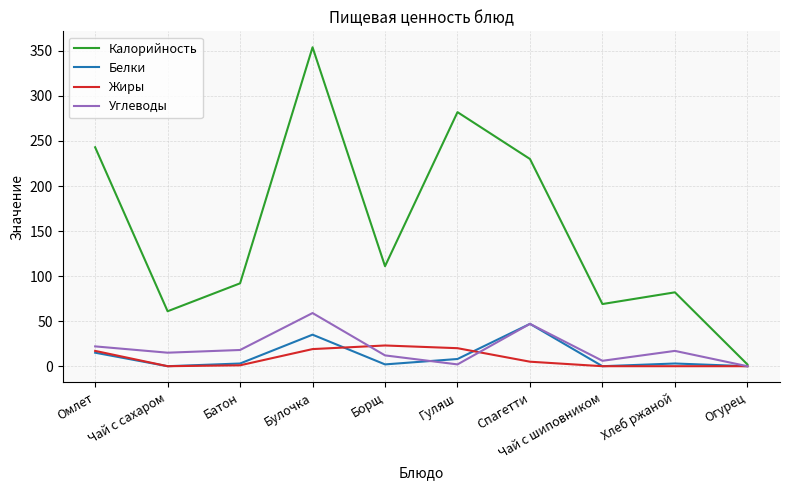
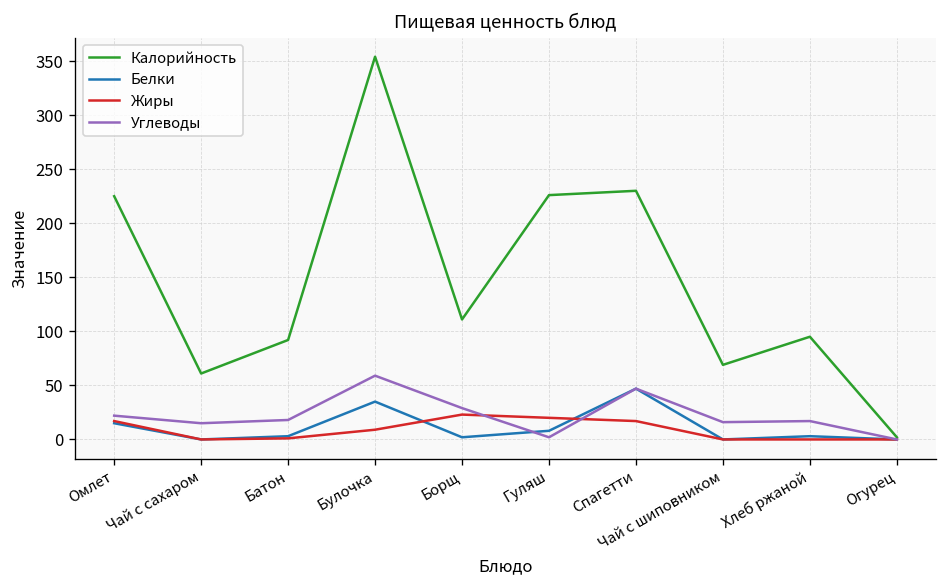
  {
    "Калорийность": {
-     "Омлет": 240,
+     "Омлет": 230,
      "Чай с сахаром": 60,
      "Батон": 90,
      "Булочка": 350,
      "Борщ": 110,
-     "Гуляш": 280,
+     "Гуляш": 230,
      "Спагетти": 230,
      "Чай с шиповником": 70,
-     "Хлеб ржаной": 80
+     "Хлеб ржаной": 100
    },
    "Белки": {
      "Булочка": 40,
      "Борщ": 0,
      "Гуляш": 10,
      "Хлеб ржаной": 0
    },
    "Жиры": {
-     "Булочка": 20,
+     "Булочка": 10,
      "Борщ": 20,
      "Гуляш": 20,
-     "Спагетти": 10,
+     "Спагетти": 20,
      "Хлеб ржаной": 0
    },
    "Углеводы": {
      "Омлет": 20,
      "Чай с сахаром": 20,
      "Батон": 20,
      "Булочка": 60,
-     "Борщ": 10,
+     "Борщ": 30,
      "Гуляш": 0,
-     "Чай с шиповником": 10,
+     "Чай с шиповником": 20,
      "Хлеб ржаной": 20
    }
  }
